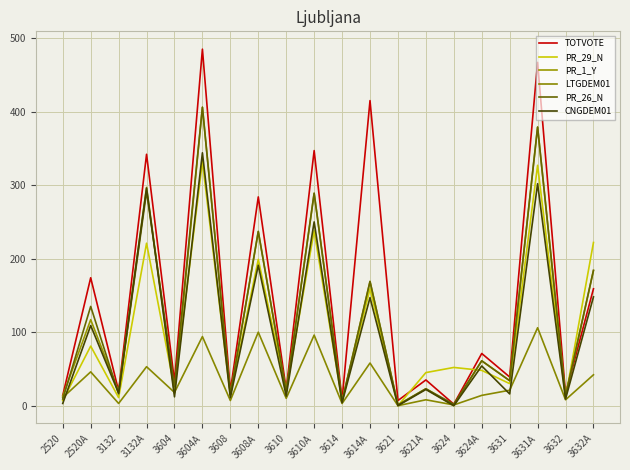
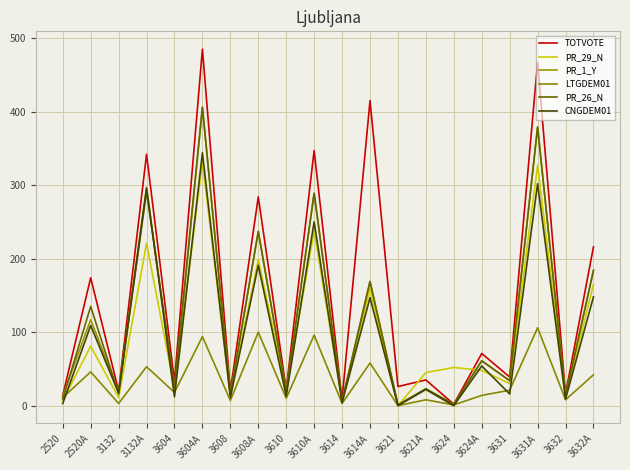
  {
    "TOTVOTE": {
      "2520A": 170,
      "3132A": 340,
      "3604": 30,
      "3604A": 490,
      "3608": 20,
      "3608A": 280,
      "3610A": 350,
      "3614A": 420,
-     "3621": 10,
+     "3621": 30,
      "3621A": 40,
      "3624A": 70,
      "3631": 40,
-     "3632A": 160
+     "3632A": 220
    },
    "PR_29_N": {
      "2520A": 80,
      "3132": 10,
      "3132A": 220,
      "3604A": 330,
      "3608A": 200,
      "3610A": 240,
      "3614A": 160,
      "3621A": 50,
      "3624": 50,
      "3624A": 50,
      "3631": 30,
      "3631A": 330,
-     "3632A": 220
+     "3632A": 170
    }
  }
